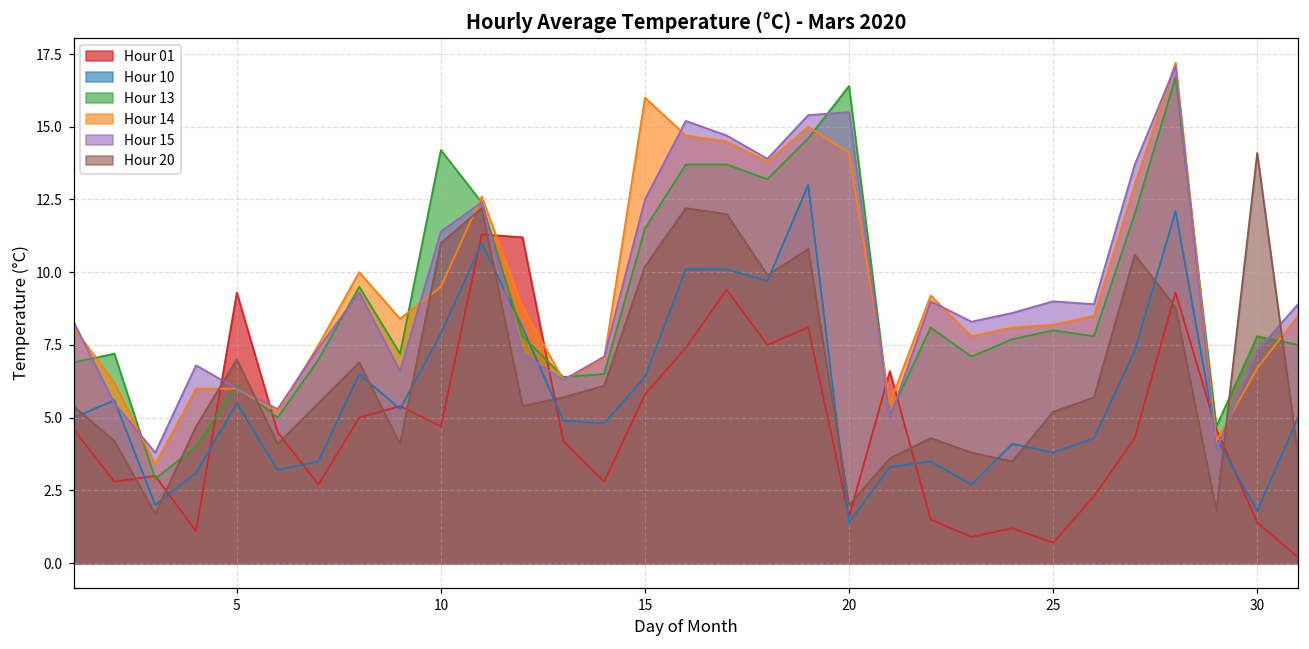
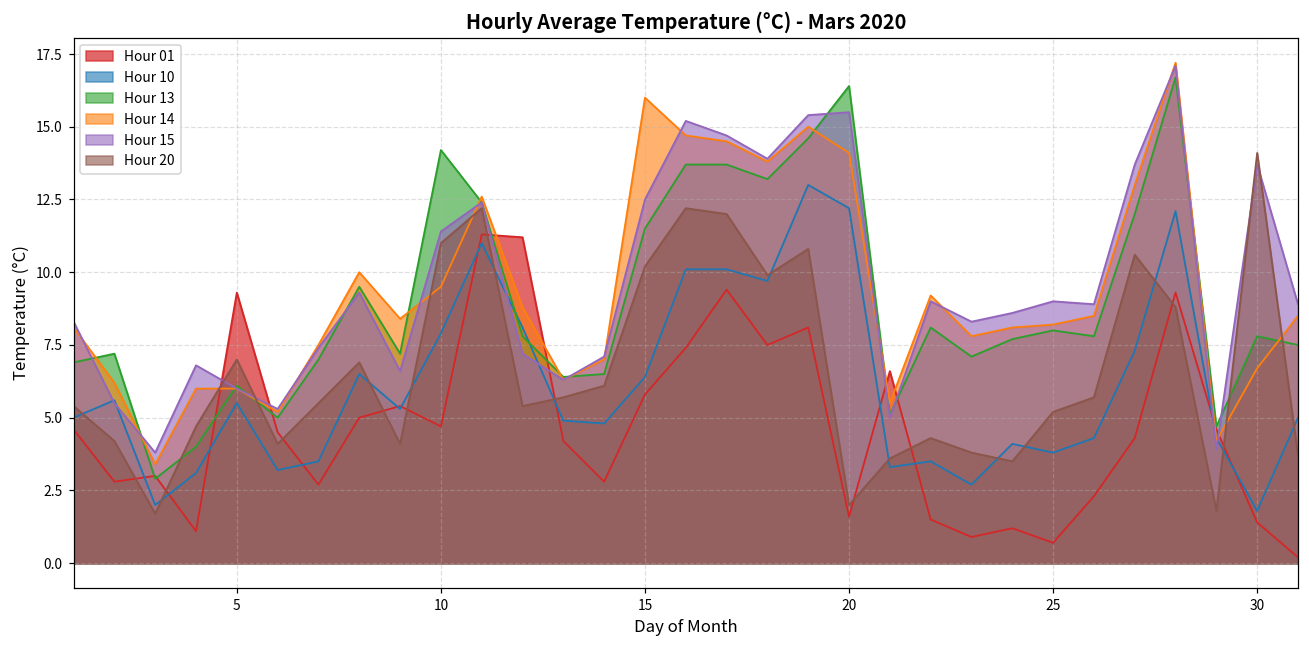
  {
    "Hour 01": {
      "5": 9.3,
      "10": 4.7,
      "15": 5.8,
      "20": 1.6,
      "25": 0.7,
      "30": 1.4
    },
    "Hour 10": {
      "5": 5.5,
      "10": 7.9,
      "15": 6.4,
-     "20": 1.4,
+     "20": 12.2,
      "25": 3.8,
      "30": 1.8
    },
    "Hour 13": {
      "5": 6.1,
      "10": 14.2,
      "15": 11.5,
      "20": 16.4,
      "25": 8.0,
      "30": 7.8
    },
    "Hour 14": {
      "10": 9.5,
      "15": 16.0,
      "20": 14.1,
      "25": 8.2,
      "30": 6.7
    },
    "Hour 15": {
      "10": 11.4,
      "15": 12.5,
      "20": 15.5,
      "25": 9.0,
-     "30": 7.3
+     "30": 13.7
    },
    "Hour 20": {
      "5": 7.0,
      "10": 11.0,
      "15": 10.2,
      "20": 2.0,
      "25": 5.2,
      "30": 14.1
    }
  }
